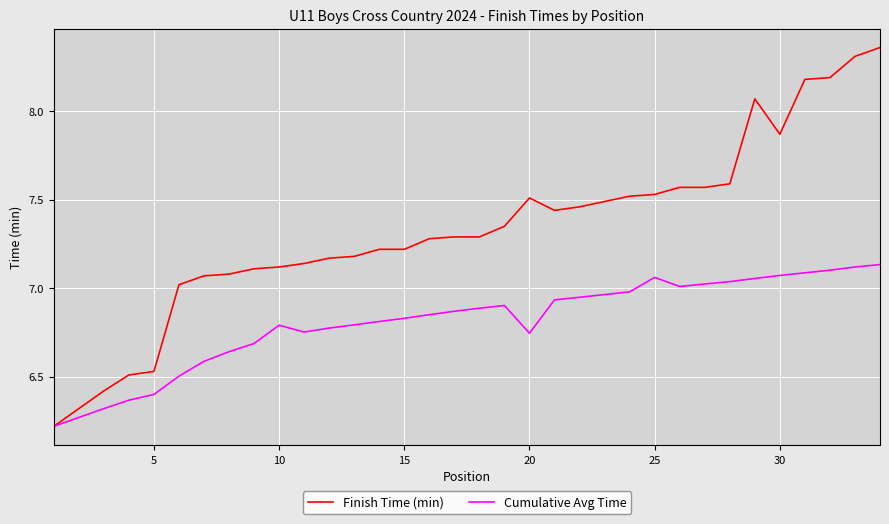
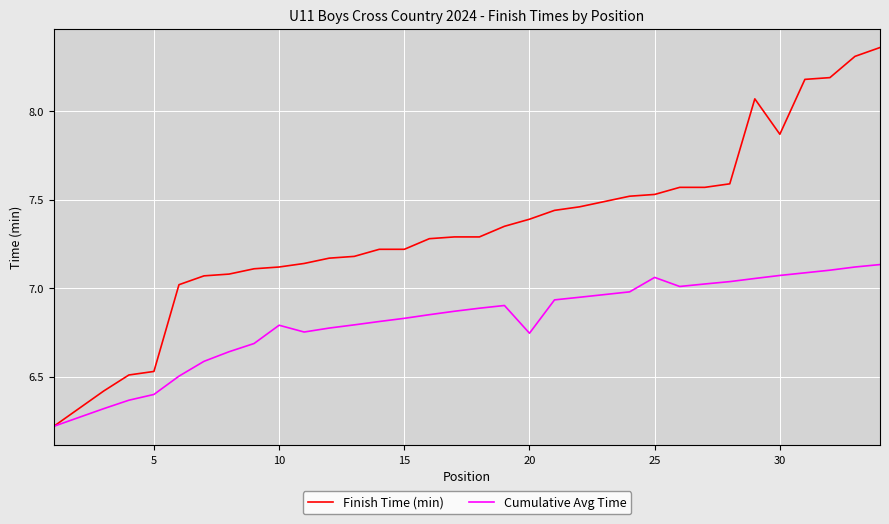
  {
    "Finish Time (min)": {
      "5": 6.53,
      "10": 7.12,
      "15": 7.22,
-     "20": 7.51,
+     "20": 7.39,
      "25": 7.53,
      "30": 7.87
    },
    "Cumulative Avg Time": {
      "5": 6.40,
      "10": 6.79,
      "15": 6.83,
      "20": 6.75,
      "25": 7.06,
      "30": 7.07
    }
  }
